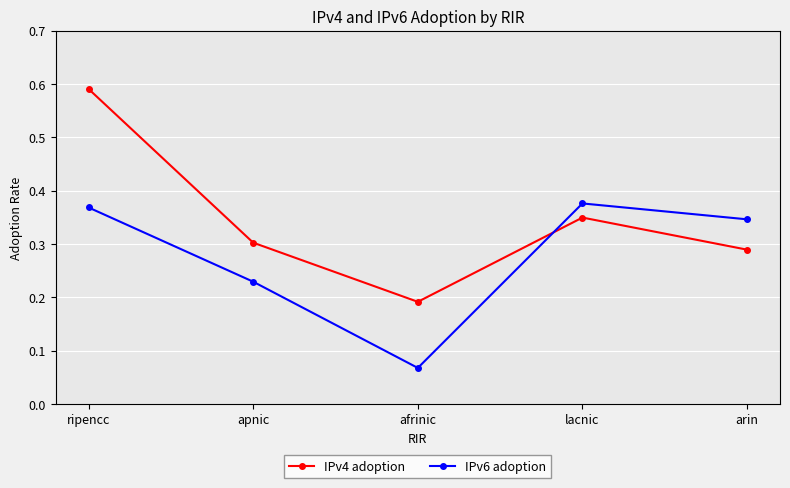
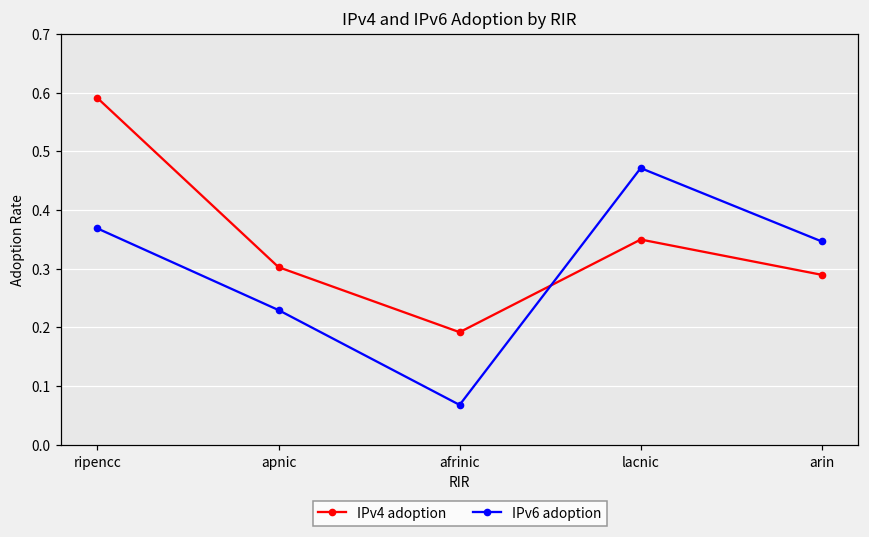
  {
    "IPv4 adoption": {
      "ripencc": 0.59,
      "apnic": 0.30,
      "afrinic": 0.19,
      "lacnic": 0.35,
      "arin": 0.29
    },
    "IPv6 adoption": {
      "ripencc": 0.37,
      "apnic": 0.23,
      "afrinic": 0.07,
-     "lacnic": 0.38,
+     "lacnic": 0.47,
      "arin": 0.35
    }
  }
